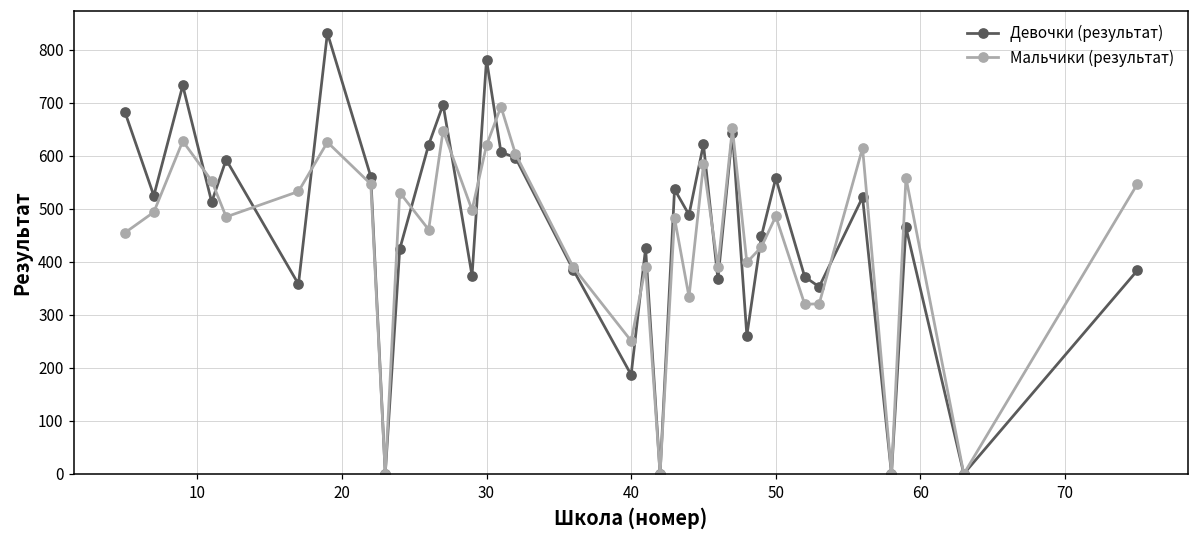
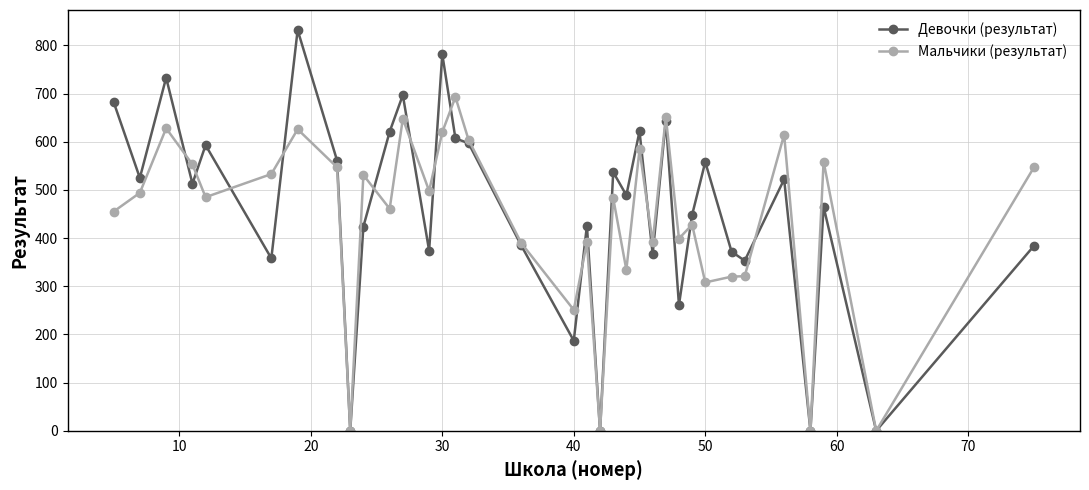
  {
    "Девочки (результат)": {
      "30": 780,
      "40": 190,
      "50": 560
    },
    "Мальчики (результат)": {
      "30": 620,
      "40": 250,
-     "50": 490
+     "50": 310
    }
  }
